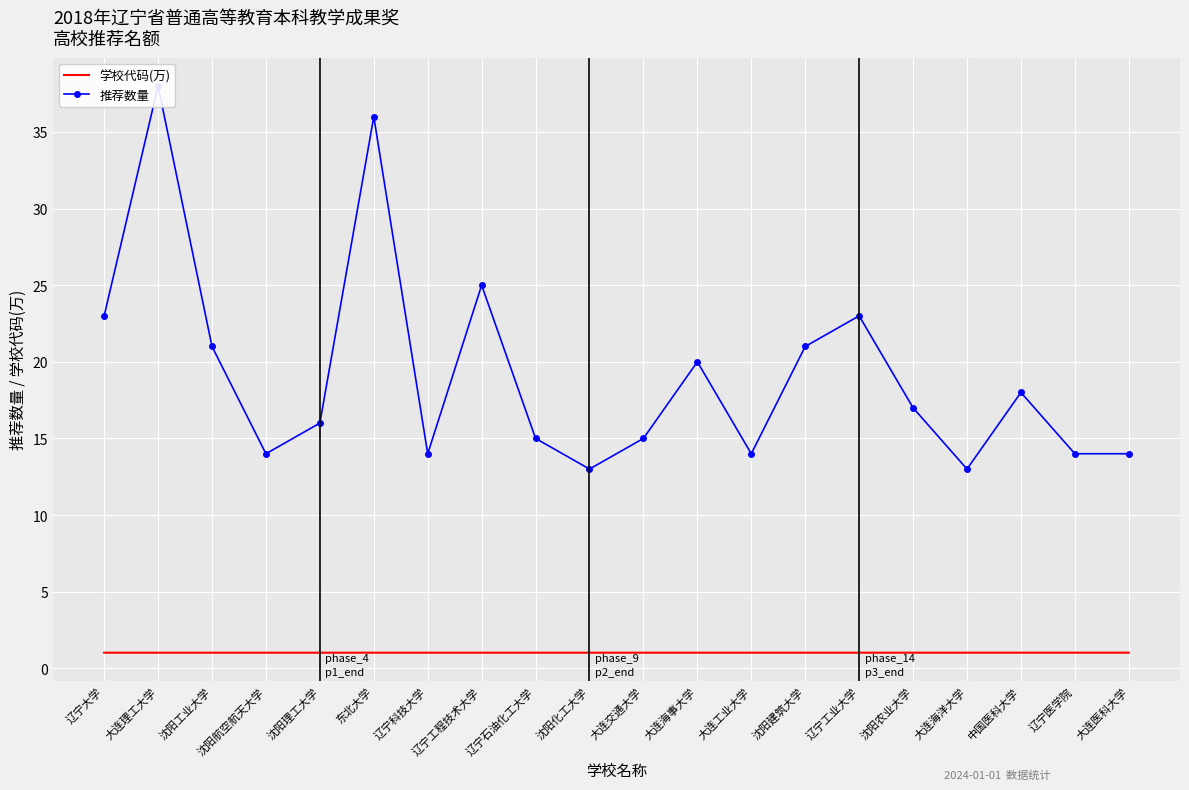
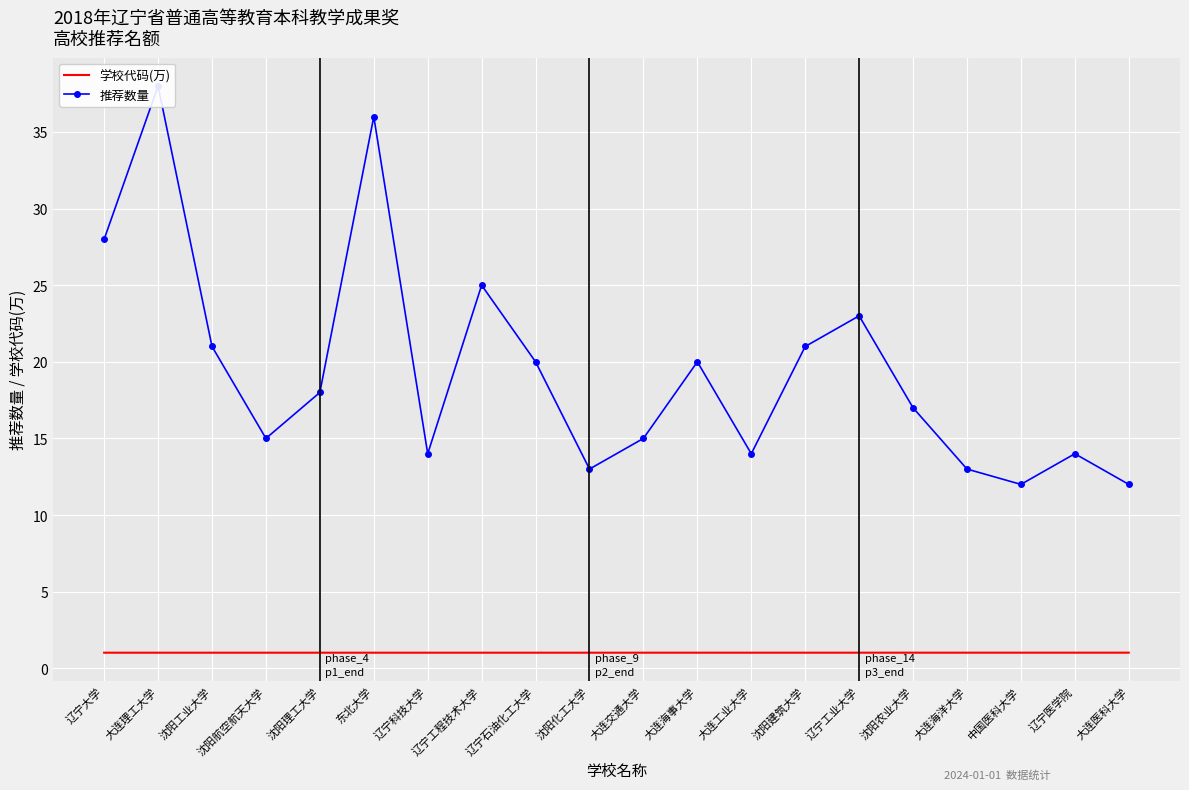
  {
    "学校代码(万)": {
      "辽宁大学": 1,
      "大连理工大学": 1,
      "沈阳工业大学": 1,
      "沈阳航空航天大学": 1,
      "沈阳理工大学": 1,
      "辽宁科技大学": 1,
      "辽宁工程技术大学": 1,
      "辽宁石油化工大学": 1,
      "沈阳化工大学": 1,
      "大连海事大学": 1,
      "大连工业大学": 1,
      "沈阳建筑大学": 1,
      "辽宁工业大学": 1,
      "大连海洋大学": 1,
      "中国医科大学": 1,
      "辽宁医学院": 1,
      "大连医科大学": 1
    },
    "推荐数量": {
-     "辽宁大学": 23,
+     "辽宁大学": 28,
      "沈阳工业大学": 21,
-     "沈阳航空航天大学": 14,
-     "沈阳理工大学": 16,
+     "沈阳航空航天大学": 15,
+     "沈阳理工大学": 18,
      "东北大学": 36,
      "辽宁科技大学": 14,
      "辽宁工程技术大学": 25,
-     "辽宁石油化工大学": 15,
+     "辽宁石油化工大学": 20,
      "沈阳化工大学": 13,
      "大连交通大学": 15,
      "大连海事大学": 20,
      "大连工业大学": 14,
      "沈阳建筑大学": 21,
      "辽宁工业大学": 23,
      "沈阳农业大学": 17,
      "大连海洋大学": 13,
-     "中国医科大学": 18,
+     "中国医科大学": 12,
      "辽宁医学院": 14,
-     "大连医科大学": 14
+     "大连医科大学": 12
    }
  }
